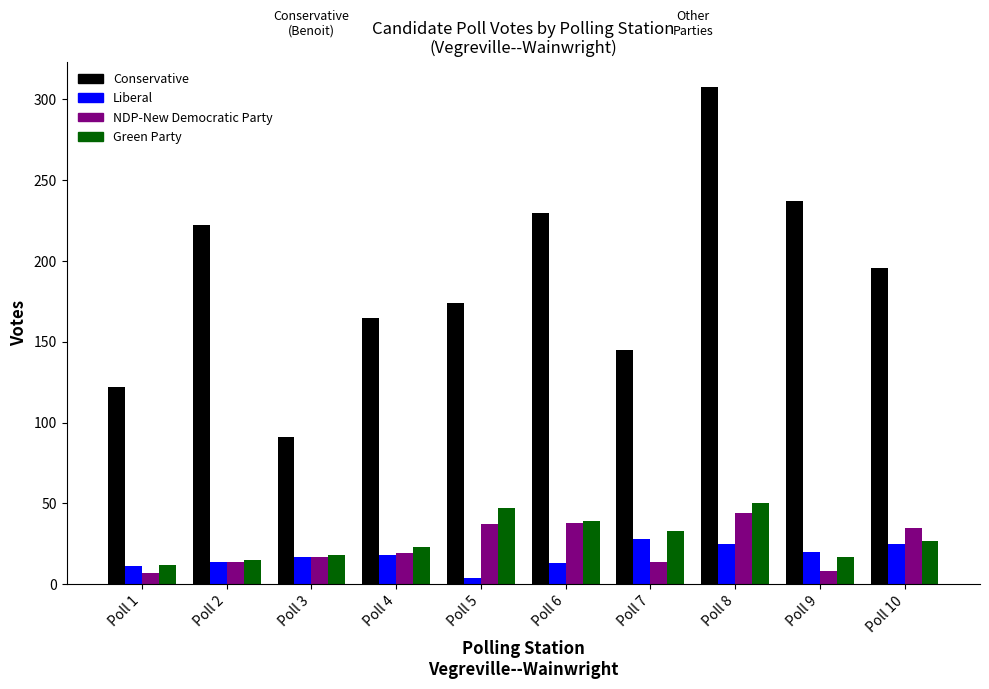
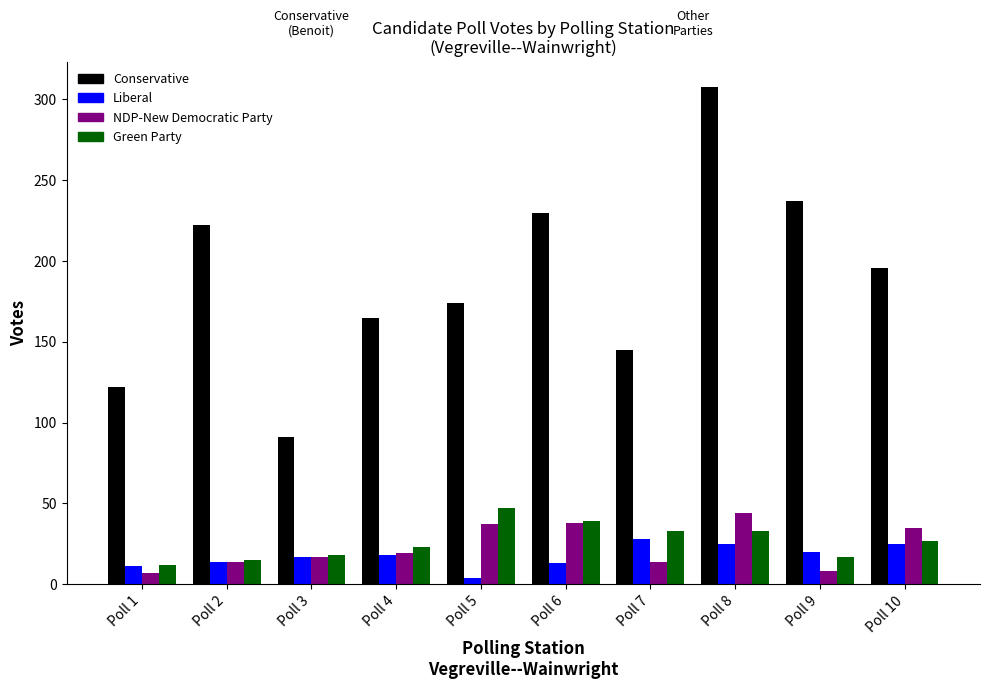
  {
    "Conservative": {
      "Poll 1": 122,
      "Poll 2": 222,
      "Poll 3": 91,
      "Poll 4": 165,
      "Poll 5": 174,
      "Poll 6": 230,
      "Poll 7": 145,
      "Poll 8": 308,
      "Poll 9": 237,
      "Poll 10": 196
    },
    "Liberal": {
      "Poll 1": 11,
      "Poll 2": 14,
      "Poll 3": 17,
      "Poll 4": 18,
      "Poll 5": 4,
      "Poll 6": 13,
      "Poll 7": 28,
      "Poll 8": 25,
      "Poll 9": 20,
      "Poll 10": 25
    },
    "NDP-New Democratic Party": {
      "Poll 1": 7,
      "Poll 2": 14,
      "Poll 3": 17,
      "Poll 4": 19,
      "Poll 5": 37,
      "Poll 6": 38,
      "Poll 7": 14,
      "Poll 8": 44,
      "Poll 9": 8,
      "Poll 10": 35
    },
    "Green Party": {
      "Poll 1": 12,
      "Poll 2": 15,
      "Poll 3": 18,
      "Poll 4": 23,
      "Poll 5": 47,
      "Poll 6": 39,
      "Poll 7": 33,
-     "Poll 8": 50,
+     "Poll 8": 33,
      "Poll 9": 17,
      "Poll 10": 27
    }
  }
